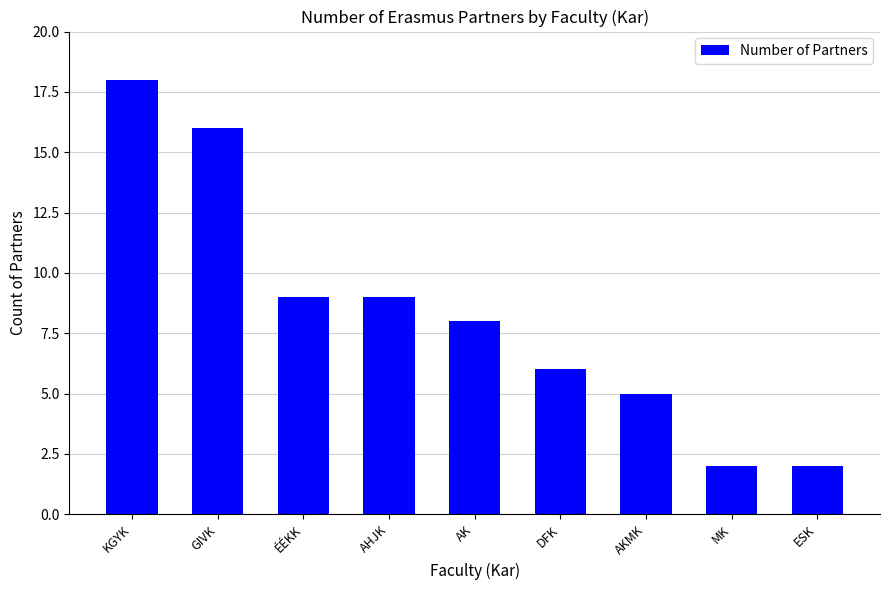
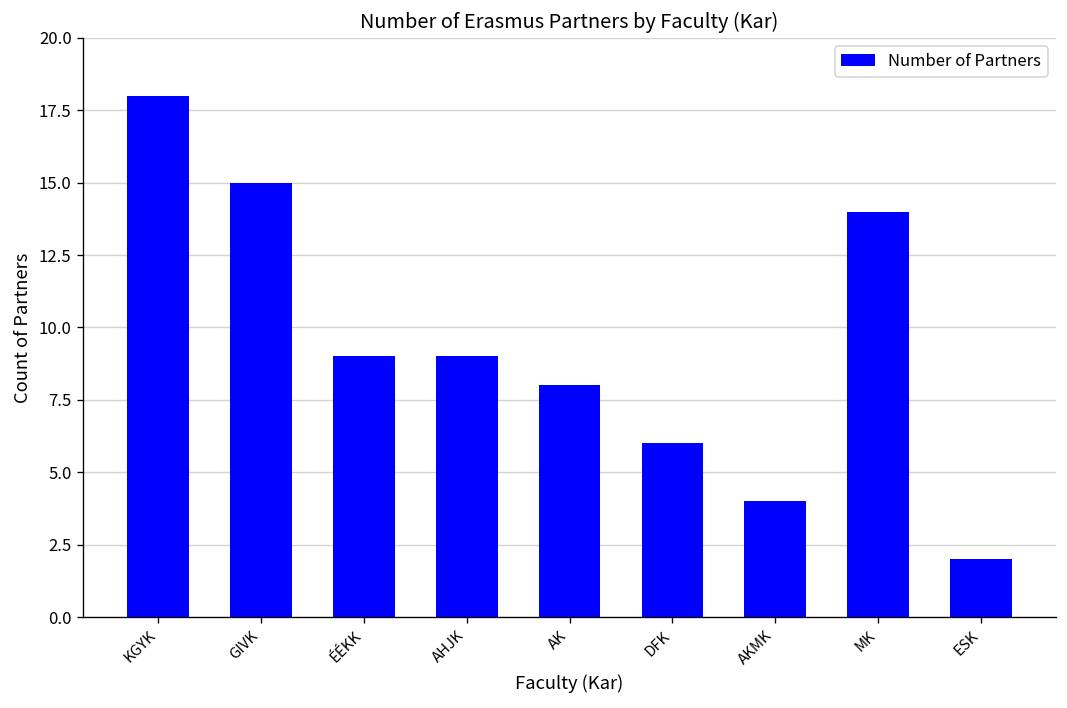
  {
    "KGYK": 18,
-   "GIVK": 16,
+   "GIVK": 15,
    "ÉÉKK": 9,
    "AHJK": 9,
    "AK": 8,
    "DFK": 6,
-   "AKMK": 5,
-   "MK": 2,
+   "AKMK": 4,
+   "MK": 14,
    "ESK": 2
  }
